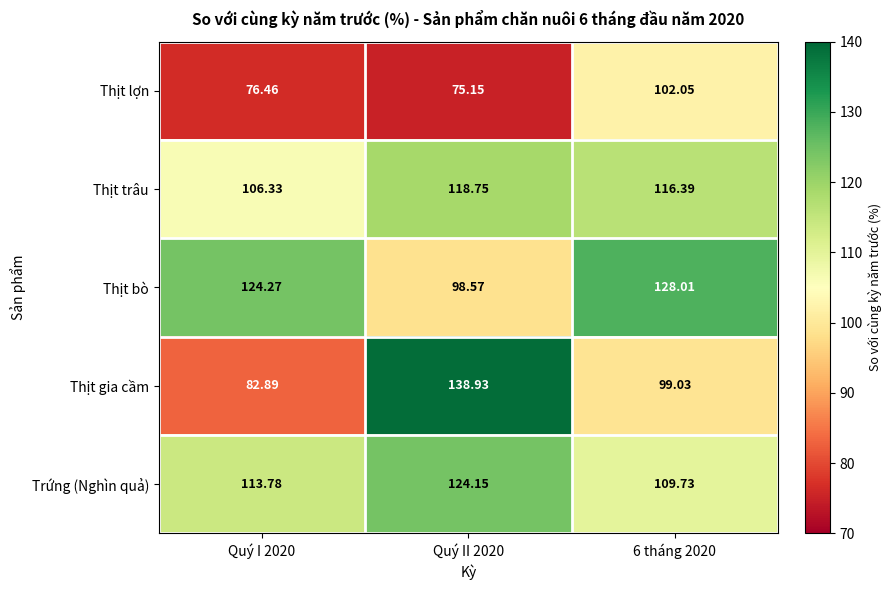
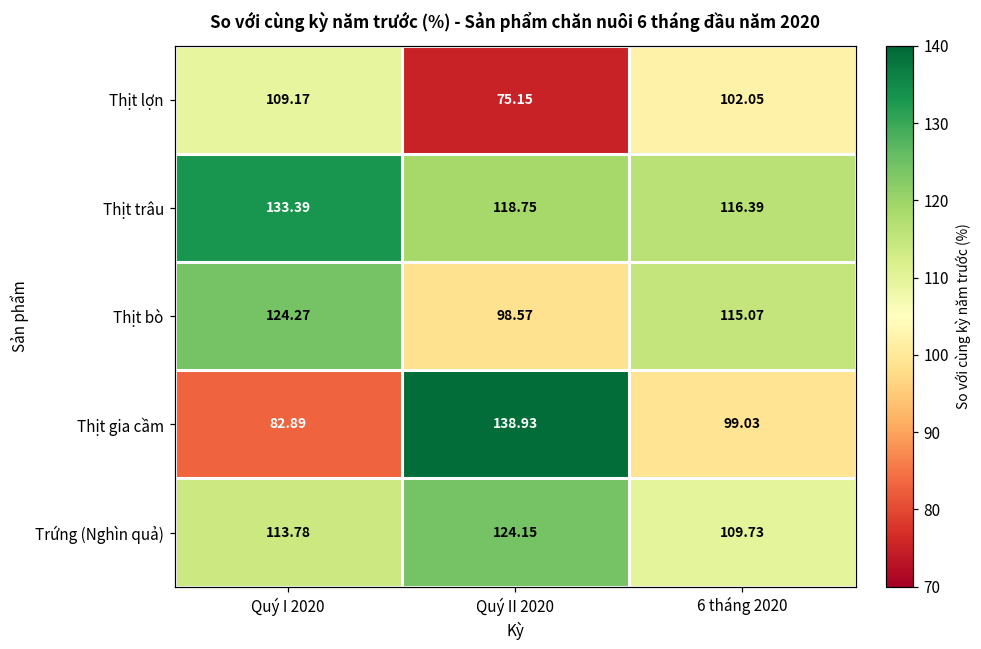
  {
    "Thịt lợn": {
-     "Quý I 2020": 76.46,
+     "Quý I 2020": 109.17,
      "Quý II 2020": 75.15,
      "6 tháng 2020": 102.05
    },
    "Thịt trâu": {
-     "Quý I 2020": 106.33,
+     "Quý I 2020": 133.39,
      "Quý II 2020": 118.75,
      "6 tháng 2020": 116.39
    },
    "Thịt bò": {
      "Quý I 2020": 124.27,
      "Quý II 2020": 98.57,
-     "6 tháng 2020": 128.01
+     "6 tháng 2020": 115.07
    },
    "Thịt gia cầm": {
      "Quý I 2020": 82.89,
      "Quý II 2020": 138.93,
      "6 tháng 2020": 99.03
    },
    "Trứng (Nghìn quả)": {
      "Quý I 2020": 113.78,
      "Quý II 2020": 124.15,
      "6 tháng 2020": 109.73
    }
  }
